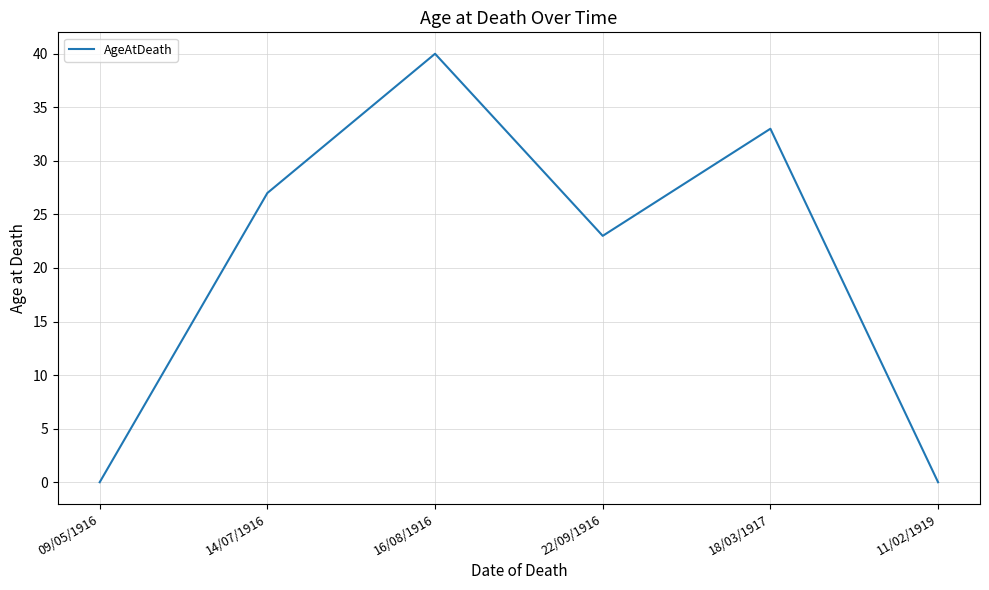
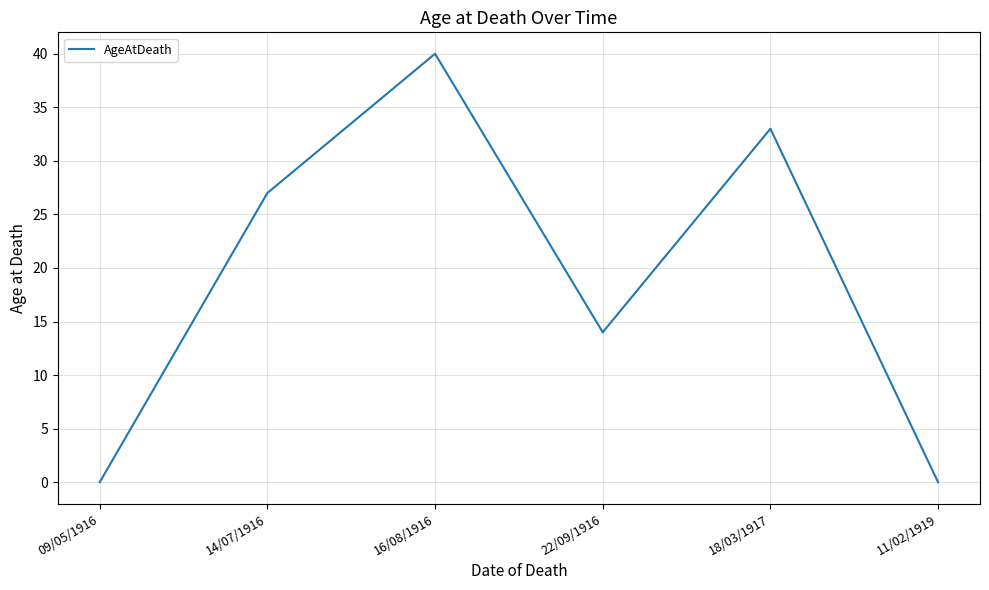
  {
    "09/05/1916": 0,
    "14/07/1916": 27,
    "16/08/1916": 40,
-   "22/09/1916": 23,
+   "22/09/1916": 14,
    "18/03/1917": 33,
    "11/02/1919": 0
  }
